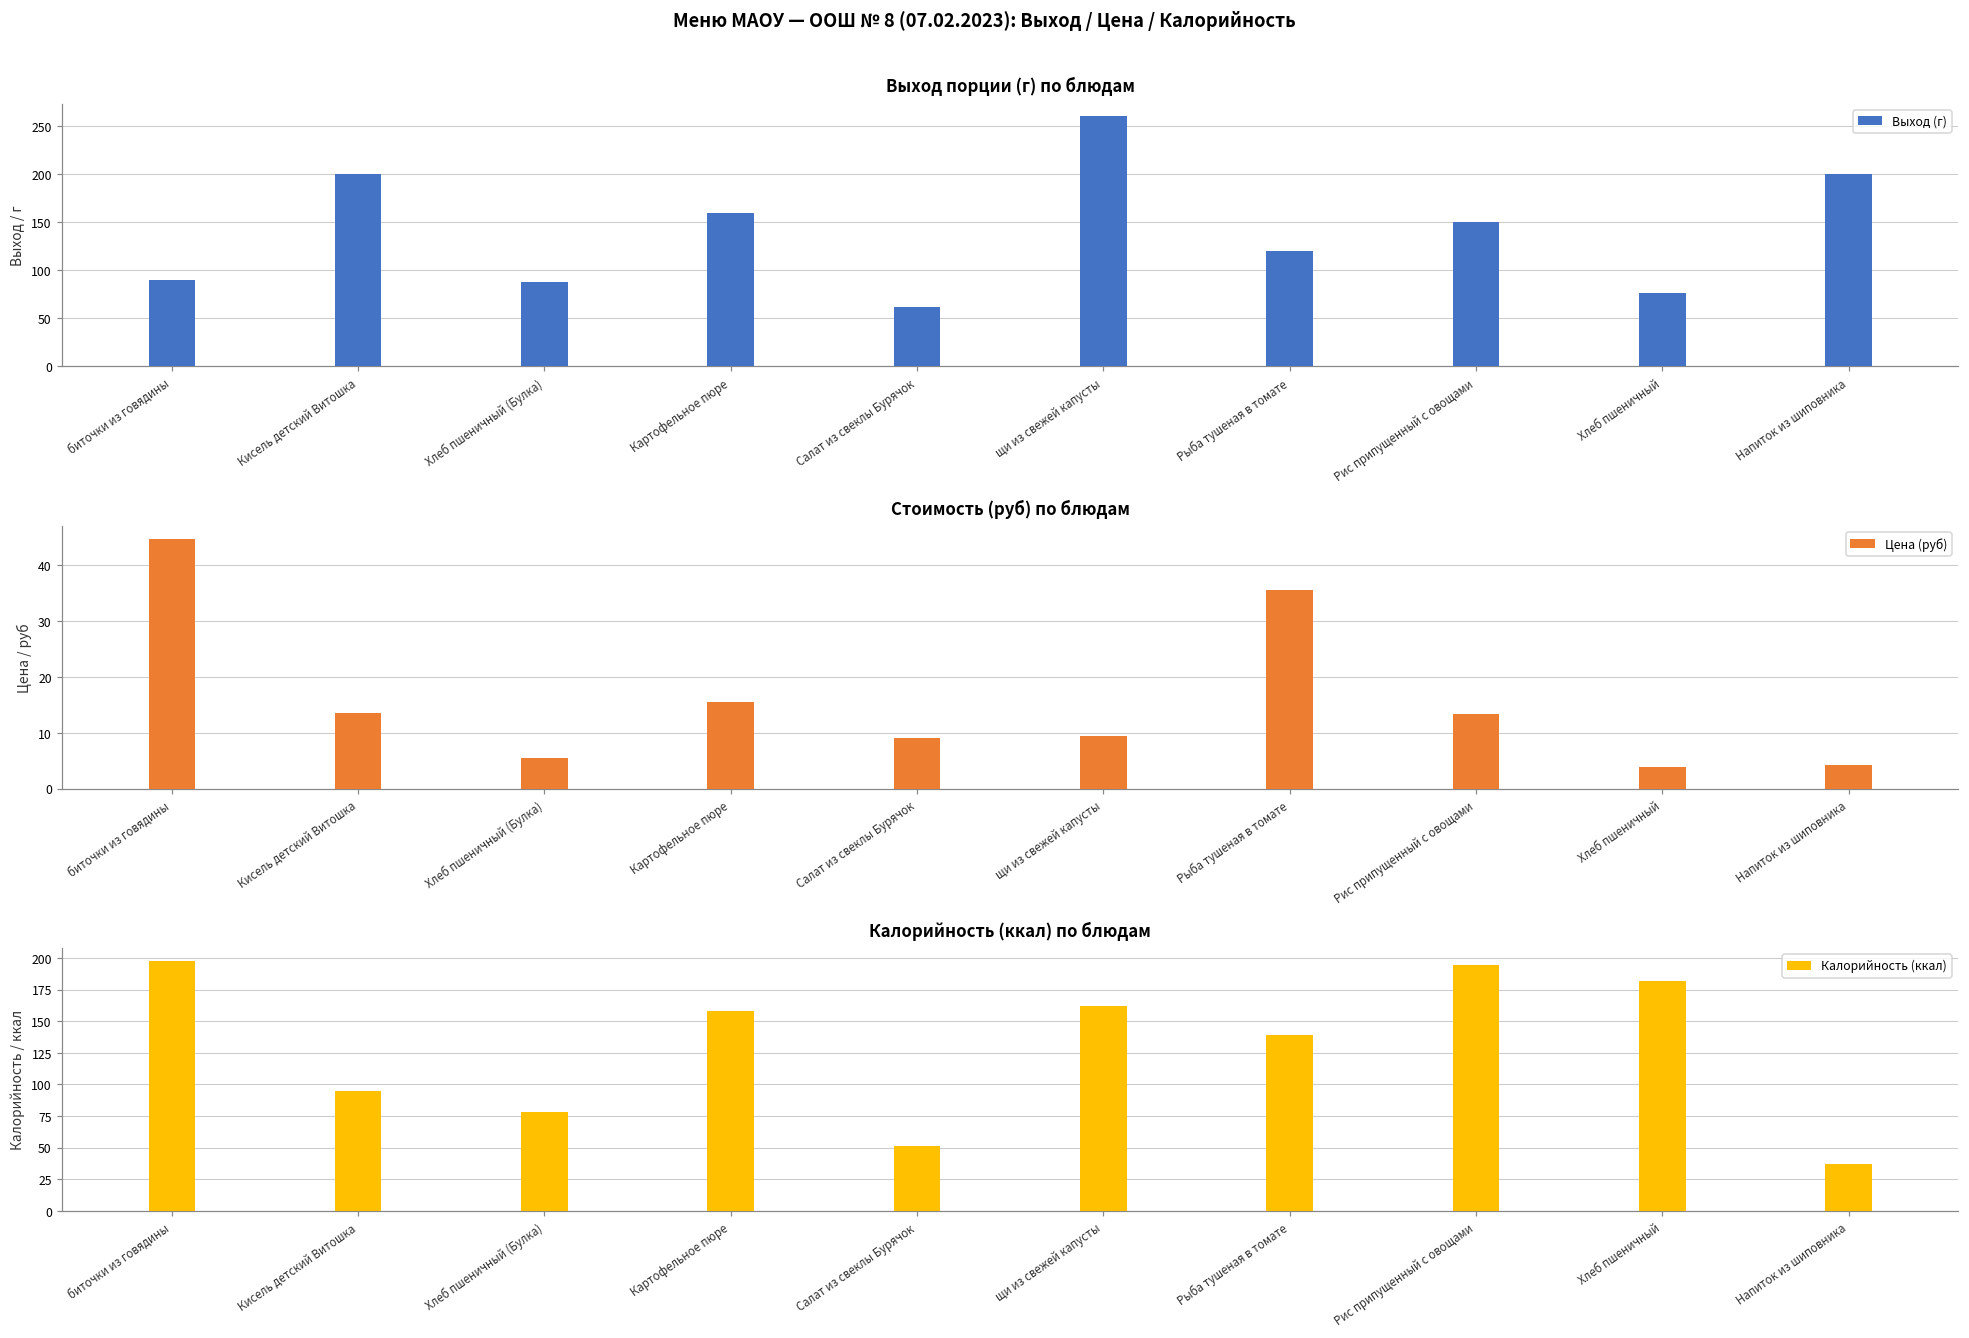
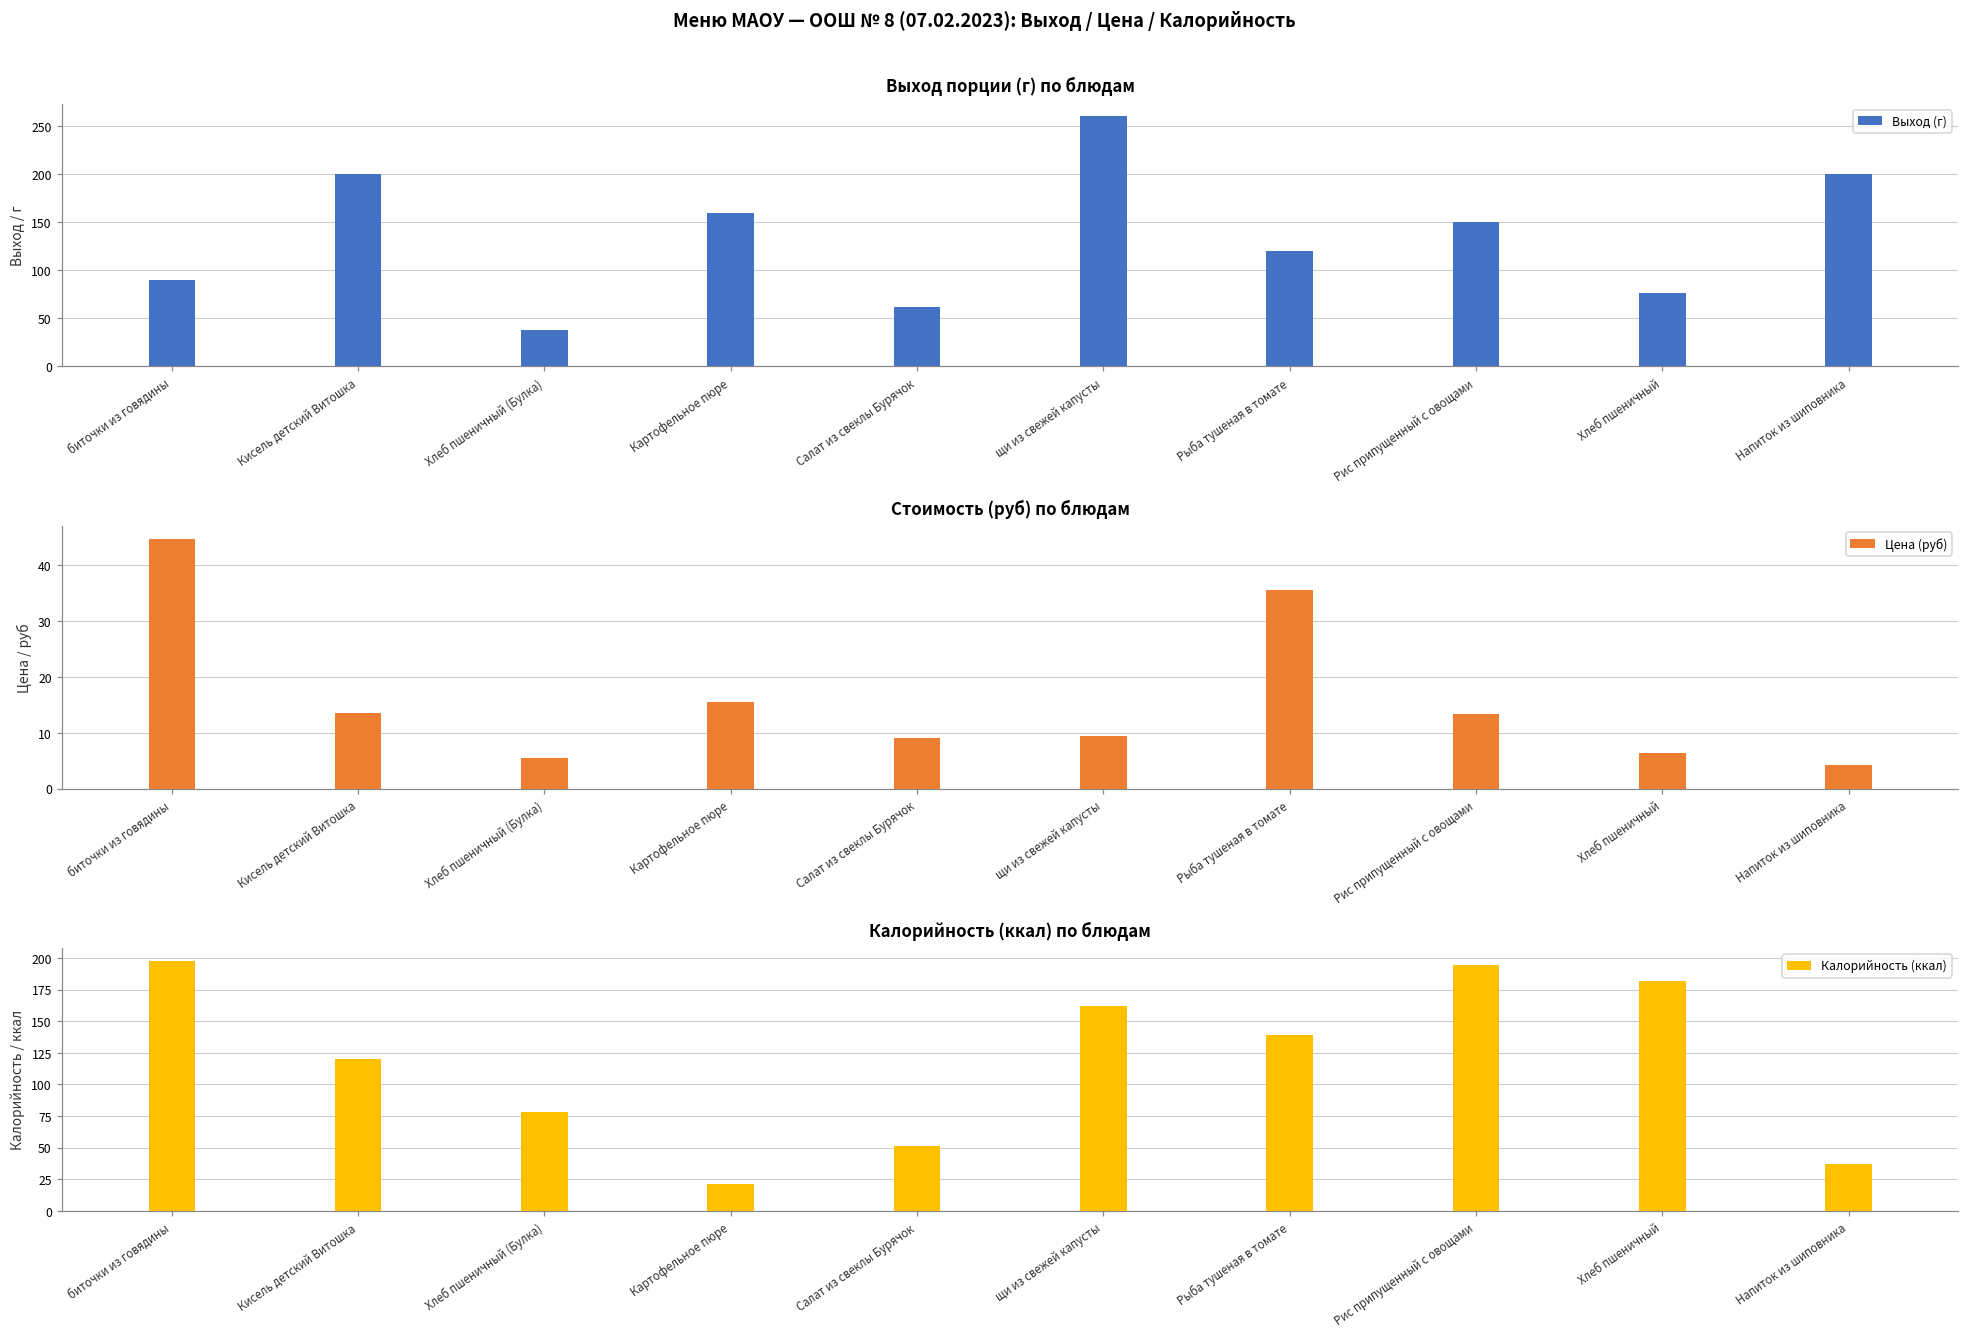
  {
    "Выход порции (г) по блюдам": {
      "биточки из говядины": 90,
      "Кисель детский Витошка": 200,
-     "Хлеб пшеничный (Булка)": 90,
+     "Хлеб пшеничный (Булка)": 40,
      "Картофельное пюре": 160,
      "Салат из свеклы Бурячок": 60,
      "щи из свежей капусты": 260,
      "Рыба тушеная в томате": 120,
      "Рис припущенный с овощами": 150,
      "Хлеб пшеничный": 80,
      "Напиток из шиповника": 200
    },
    "Стоимость (руб) по блюдам": {
      "биточки из говядины": 45,
      "Кисель детский Витошка": 14,
      "Хлеб пшеничный (Булка)": 5,
      "Картофельное пюре": 16,
      "Салат из свеклы Бурячок": 9,
      "щи из свежей капусты": 9,
      "Рыба тушеная в томате": 36,
      "Рис припущенный с овощами": 13,
-     "Хлеб пшеничный": 4,
+     "Хлеб пшеничный": 6,
      "Напиток из шиповника": 4
    },
    "Калорийность (ккал) по блюдам": {
      "биточки из говядины": 198,
-     "Кисель детский Витошка": 95,
+     "Кисель детский Витошка": 120,
      "Хлеб пшеничный (Булка)": 78,
-     "Картофельное пюре": 158,
+     "Картофельное пюре": 21,
      "Салат из свеклы Бурячок": 51,
      "щи из свежей капусты": 162,
      "Рыба тушеная в томате": 139,
      "Рис припущенный с овощами": 195,
      "Хлеб пшеничный": 182,
      "Напиток из шиповника": 37
    }
  }
